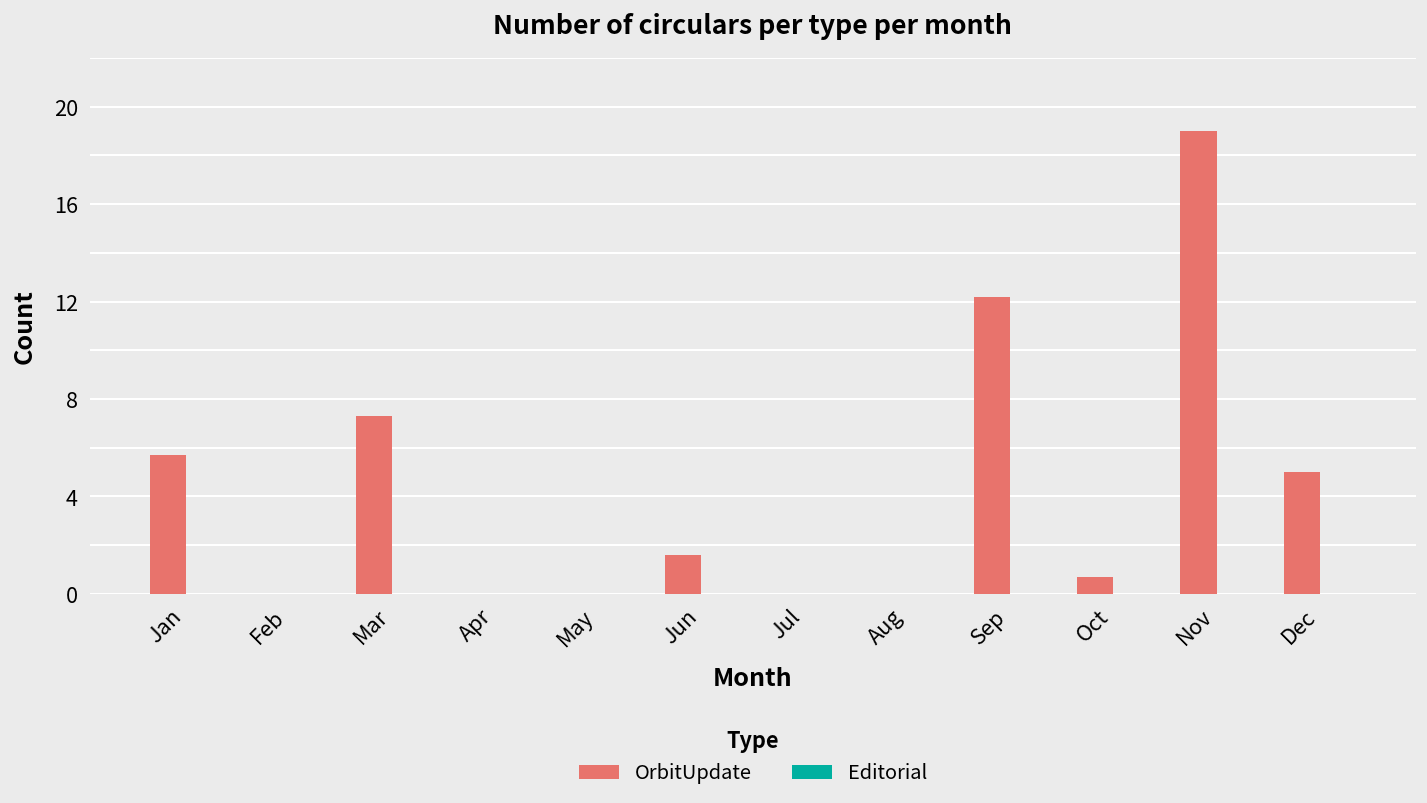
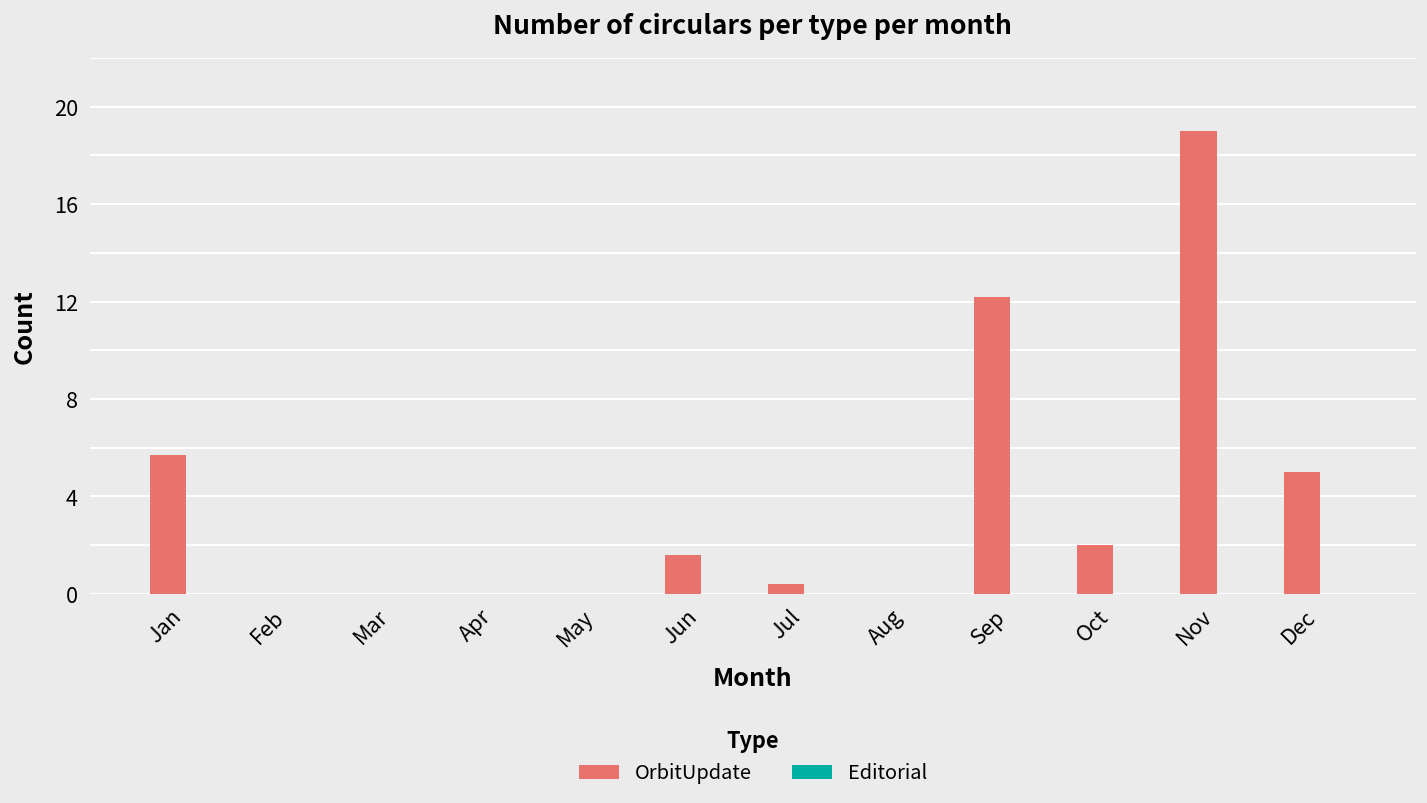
  {
    "OrbitUpdate": {
      "Jan": 5.7,
      "Feb": 0.0,
-     "Mar": 7.3,
+     "Mar": 0.0,
      "Apr": 0.0,
      "May": 0.0,
      "Jun": 1.6,
-     "Jul": 0.0,
+     "Jul": 0.4,
      "Aug": 0.0,
      "Sep": 12.2,
-     "Oct": 0.7,
+     "Oct": 2.0,
      "Nov": 19.0,
      "Dec": 5.0
    },
    "Editorial": {
      "Jan": 0.0,
      "Feb": 0.0,
      "Mar": 0.0,
      "Apr": 0.0,
      "May": 0.0,
      "Jun": 0.0,
      "Jul": 0.0,
      "Aug": 0.0,
      "Sep": 0.0,
      "Oct": 0.0,
      "Nov": 0.0,
      "Dec": 0.0
    }
  }
